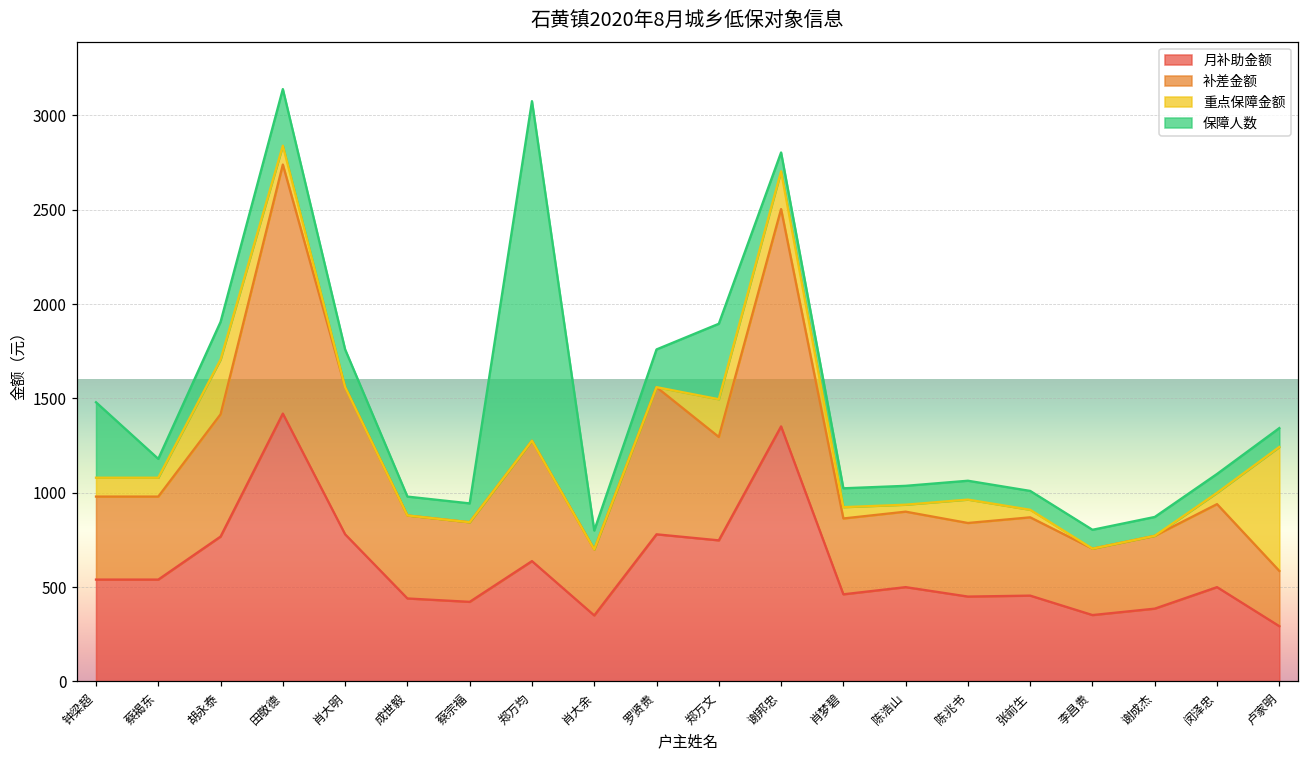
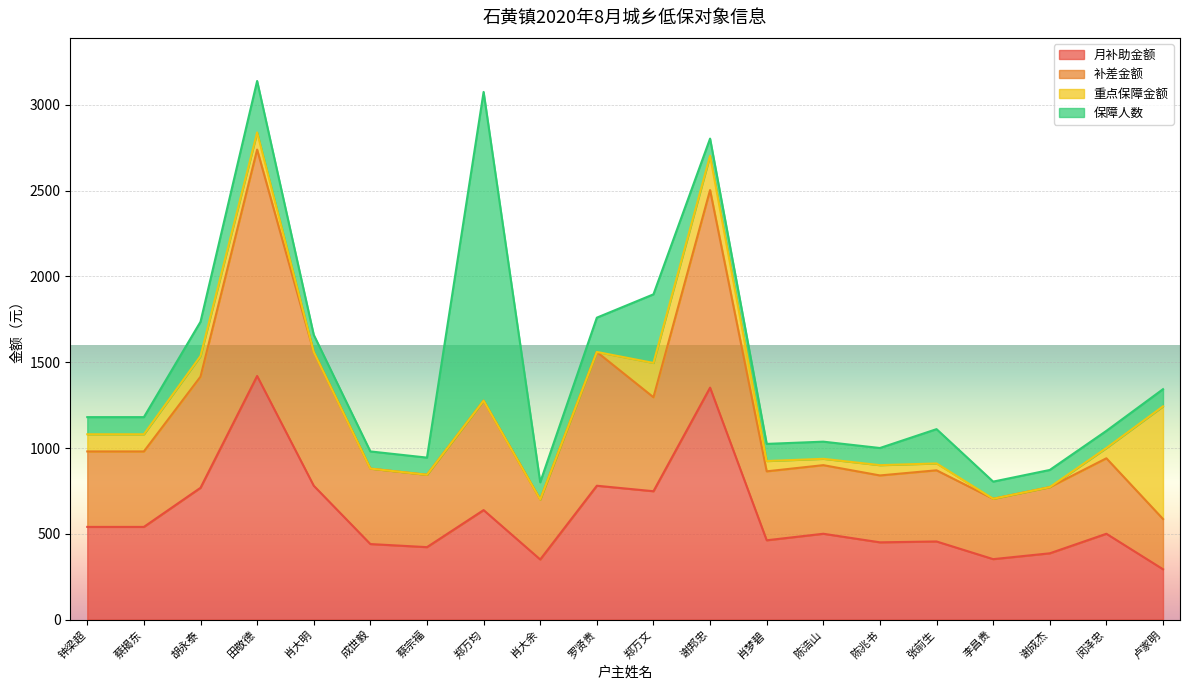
  {
    "重点保障金额": {
      "钟梁超": 100,
      "蔡揭东": 100,
-     "胡永泰": 290,
+     "胡永泰": 120,
      "田敬德": 100,
      "郑万文": 200,
      "谢邦忠": 200,
      "肖梦碧": 60,
      "陈浩山": 40,
-     "陈兆书": 120,
+     "陈兆书": 60,
      "张前生": 40,
      "闵泽忠": 60,
      "卢家明": 660
    },
    "保障人数": {
-     "钟梁超": 400,
+     "钟梁超": 100,
      "蔡揭东": 100,
      "胡永泰": 200,
      "田敬德": 300,
-     "肖大明": 200,
+     "肖大明": 100,
      "成世毅": 100,
      "蔡宗福": 100,
      "郑万均": 1800,
      "肖大余": 100,
      "罗贤贵": 200,
      "郑万文": 400,
      "谢邦忠": 100,
      "肖梦碧": 100,
      "陈浩山": 100,
      "陈兆书": 100,
-     "张前生": 100,
+     "张前生": 200,
      "李昌贵": 100,
      "谢成杰": 100,
      "闵泽忠": 100,
      "卢家明": 100
    }
  }
